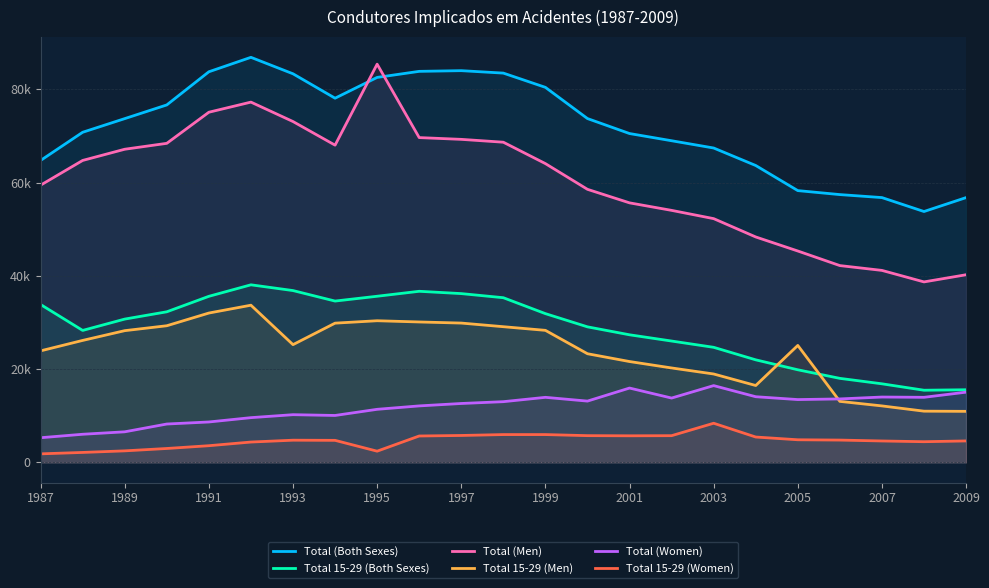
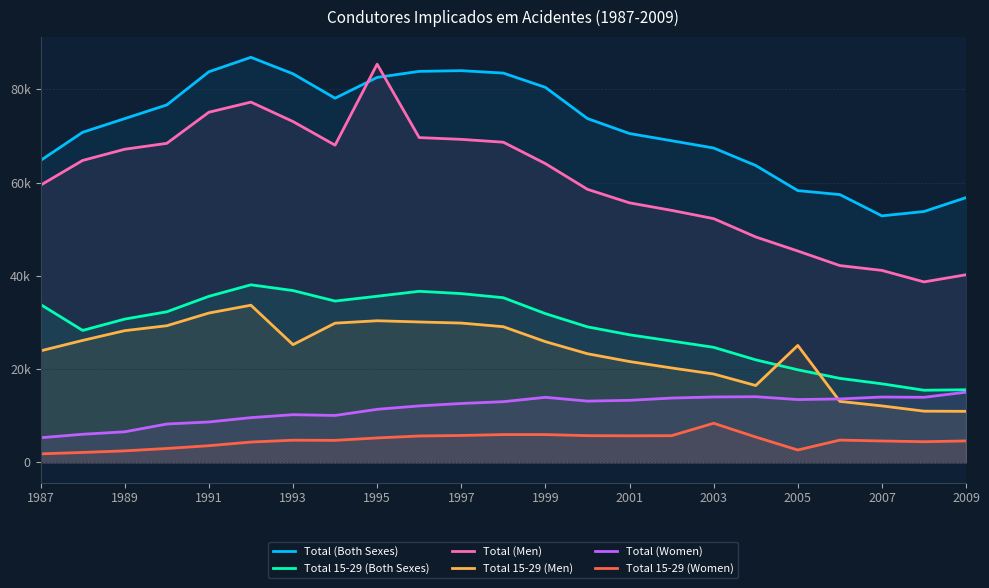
  {
    "Total (Both Sexes)": {
      "1987": 65000,
      "1989": 74000,
      "1991": 84000,
      "1993": 83000,
      "1995": 83000,
      "1997": 84000,
      "1999": 80000,
      "2001": 71000,
      "2003": 67000,
      "2005": 58000,
-     "2007": 57000,
+     "2007": 53000,
      "2009": 57000
    },
    "Total 15-29 (Both Sexes)": {
      "1987": 34000,
      "1989": 31000,
      "1991": 36000,
      "1993": 37000,
      "1995": 36000,
      "1997": 36000,
      "1999": 32000,
      "2001": 27000,
      "2003": 25000,
      "2005": 20000,
      "2007": 17000
    },
    "Total (Men)": {
      "1987": 59000,
      "1989": 67000,
      "1991": 75000,
      "1993": 73000,
      "1995": 85000,
      "1997": 69000,
      "1999": 64000,
      "2001": 56000,
      "2003": 52000,
      "2005": 45000,
      "2007": 41000,
      "2009": 40000
    },
    "Total 15-29 (Men)": {
      "1987": 24000,
      "1989": 28000,
      "1991": 32000,
      "1993": 25000,
      "1995": 30000,
      "1997": 30000,
-     "1999": 28000,
+     "1999": 26000,
      "2001": 22000,
      "2003": 19000,
      "2005": 25000,
      "2007": 12000,
      "2009": 11000
    },
    "Total (Women)": {
      "1987": 5000,
      "1989": 7000,
      "1991": 9000,
      "1993": 10000,
      "1995": 11000,
      "1997": 13000,
      "1999": 14000,
-     "2001": 16000,
-     "2003": 16000,
+     "2001": 13000,
+     "2003": 14000,
      "2005": 13000,
      "2007": 14000
    },
    "Total 15-29 (Women)": {
      "1987": 2000,
      "1989": 2000,
      "1991": 4000,
      "1993": 5000,
-     "1995": 2000,
+     "1995": 5000,
      "1997": 6000,
      "1999": 6000,
      "2001": 6000,
      "2003": 8000,
-     "2005": 5000,
+     "2005": 3000,
      "2007": 5000,
      "2009": 5000
    }
  }
